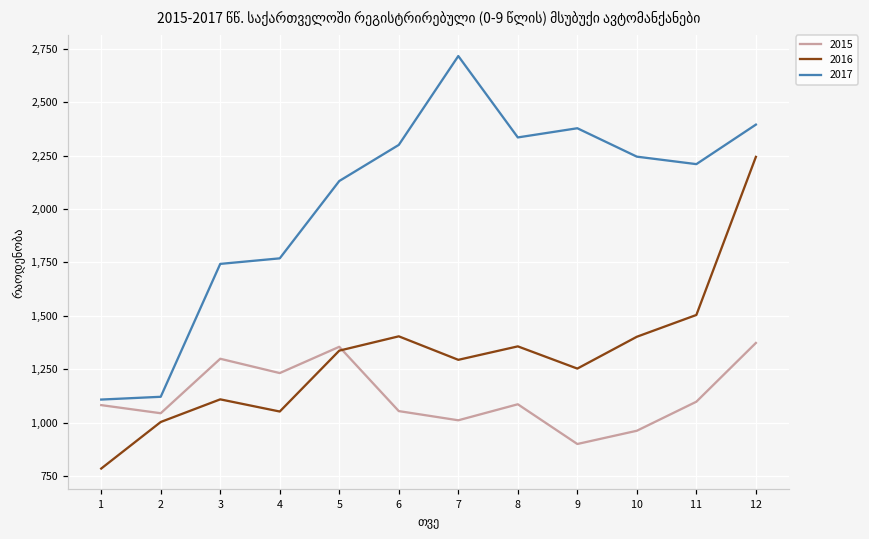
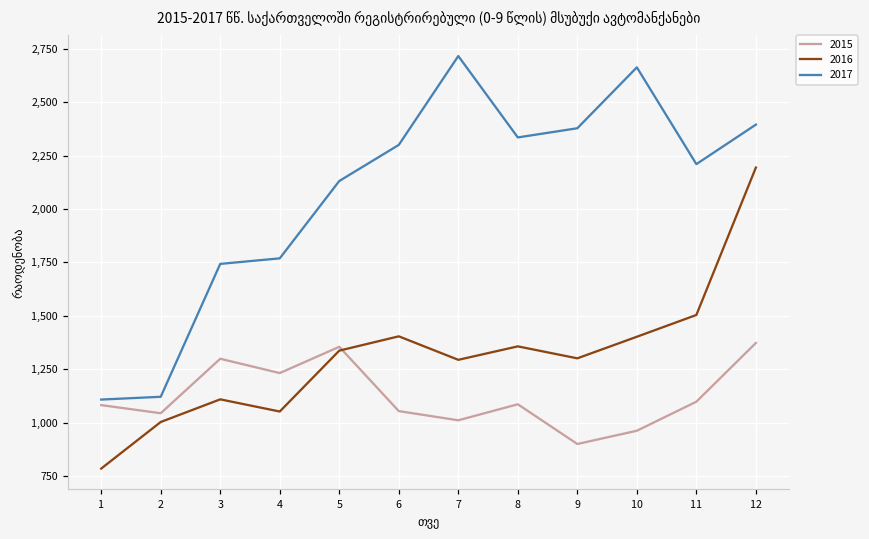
  {
    "2015": {
      "1": "1,080",
      "2": "1,040",
      "3": "1,300",
      "4": "1,230",
      "5": "1,360",
      "6": "1,050",
      "7": "1,010",
      "8": "1,090",
      "9": "900",
      "10": "960",
      "11": "1,100",
      "12": "1,370"
    },
    "2016": {
      "1": "790",
      "2": "1,000",
      "3": "1,110",
      "4": "1,050",
      "5": "1,340",
      "6": "1,400",
      "7": "1,290",
      "8": "1,360",
-     "9": "1,250",
+     "9": "1,300",
      "10": "1,400",
      "11": "1,500",
-     "12": "2,240"
+     "12": "2,190"
    },
    "2017": {
      "1": "1,110",
      "2": "1,120",
      "3": "1,740",
      "4": "1,770",
      "5": "2,130",
      "6": "2,300",
      "7": "2,720",
      "8": "2,340",
      "9": "2,380",
-     "10": "2,250",
+     "10": "2,660",
      "11": "2,210",
      "12": "2,400"
    }
  }
